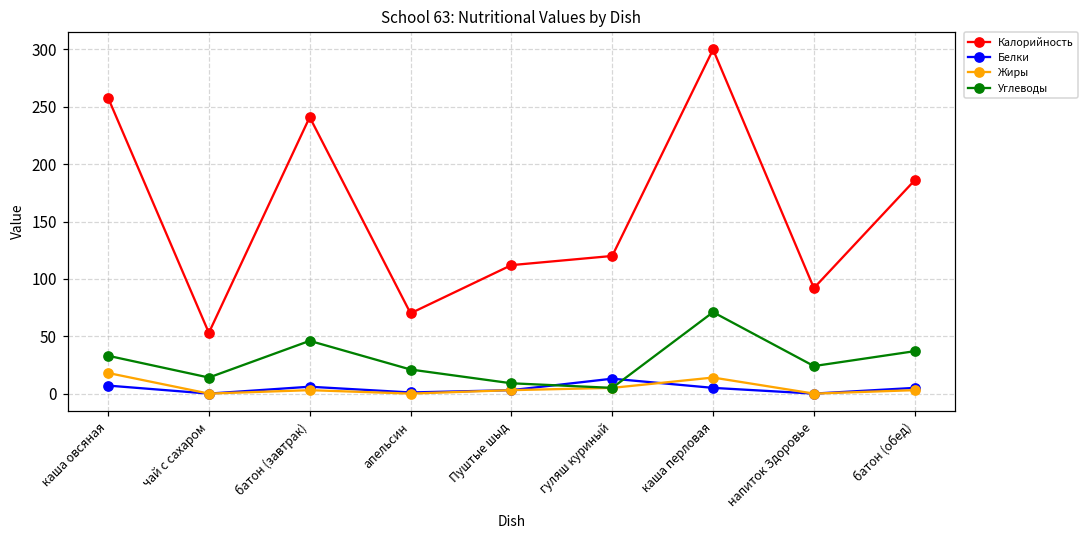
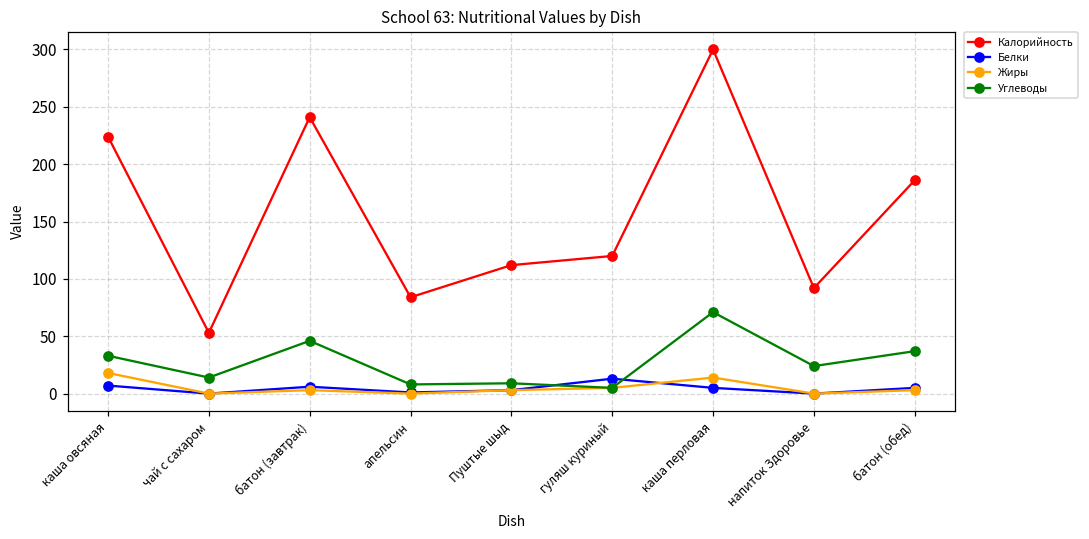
  {
    "Калорийность": {
-     "каша овсяная": 258,
+     "каша овсяная": 224,
      "чай с сахаром": 53,
      "батон (завтрак)": 241,
-     "апельсин": 70,
+     "апельсин": 84,
      "Пуштые шыд": 112,
      "гуляш куриный": 120,
      "каша перловая": 300,
      "напиток Здоровье": 92,
      "батон (обед)": 186
    },
    "Белки": {
      "каша овсяная": 7,
      "батон (завтрак)": 6,
      "гуляш куриный": 13,
      "каша перловая": 5
    },
    "Жиры": {
      "каша овсяная": 18,
      "батон (завтрак)": 3,
      "каша перловая": 14
    },
    "Углеводы": {
      "каша овсяная": 33,
      "чай с сахаром": 14,
      "батон (завтрак)": 46,
-     "апельсин": 21,
+     "апельсин": 8,
      "Пуштые шыд": 9,
      "каша перловая": 71,
      "напиток Здоровье": 24,
      "батон (обед)": 37
    }
  }
